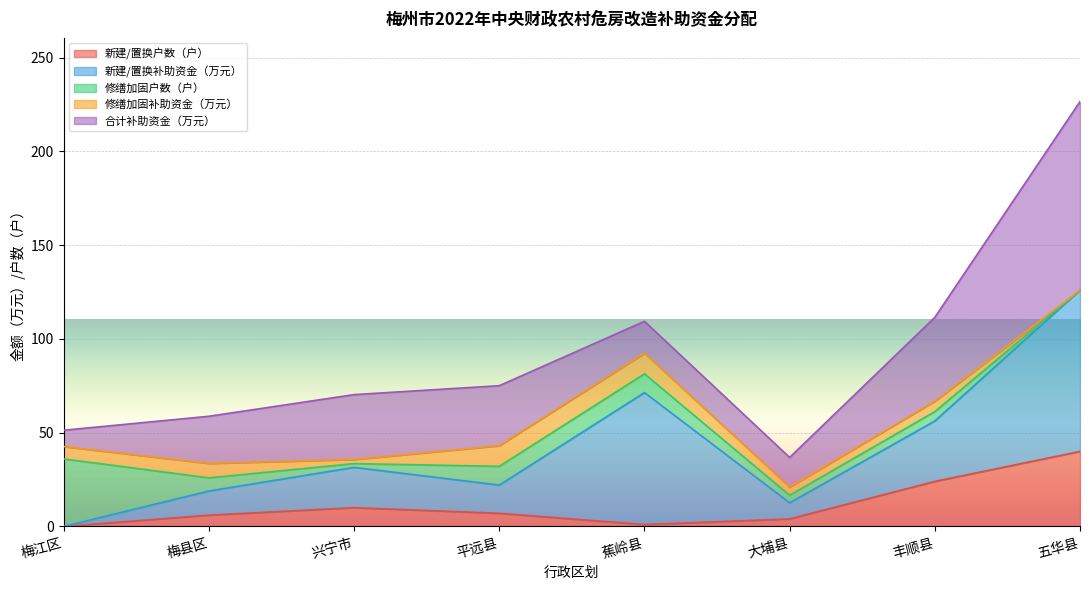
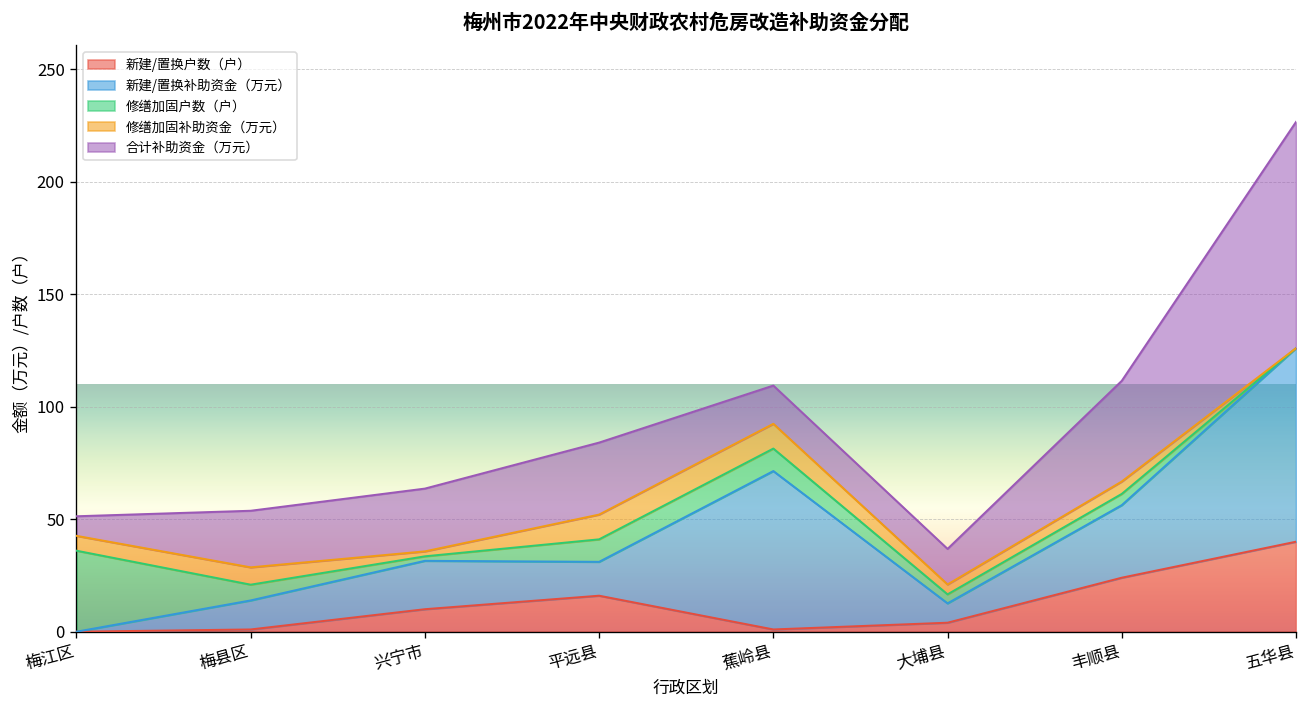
  {
    "新建/置换户数（户）": {
-     "梅县区": 6,
+     "梅县区": 1,
      "兴宁市": 10,
-     "平远县": 7,
+     "平远县": 16,
      "蕉岭县": 1,
      "大埔县": 4,
      "丰顺县": 24,
      "五华县": 40
    },
    "新建/置换补助资金（万元）": {
      "梅县区": 13,
      "兴宁市": 22,
      "平远县": 15,
      "蕉岭县": 70,
      "大埔县": 9,
      "丰顺县": 32
    },
    "修缮加固户数（户）": {
      "梅江区": 36,
      "梅县区": 7,
      "兴宁市": 2,
      "平远县": 10,
      "蕉岭县": 10,
      "大埔县": 4,
      "丰顺县": 5
    },
    "修缮加固补助资金（万元）": {
      "梅江区": 7,
      "梅县区": 8,
      "兴宁市": 2,
      "平远县": 11,
      "蕉岭县": 11,
      "大埔县": 4,
      "丰顺县": 6
    },
    "合计补助资金（万元）": {
      "梅江区": 9,
      "梅县区": 25,
-     "兴宁市": 35,
+     "兴宁市": 28,
      "平远县": 32,
      "蕉岭县": 17,
      "大埔县": 16,
      "丰顺县": 45,
      "五华县": 101
    }
  }
